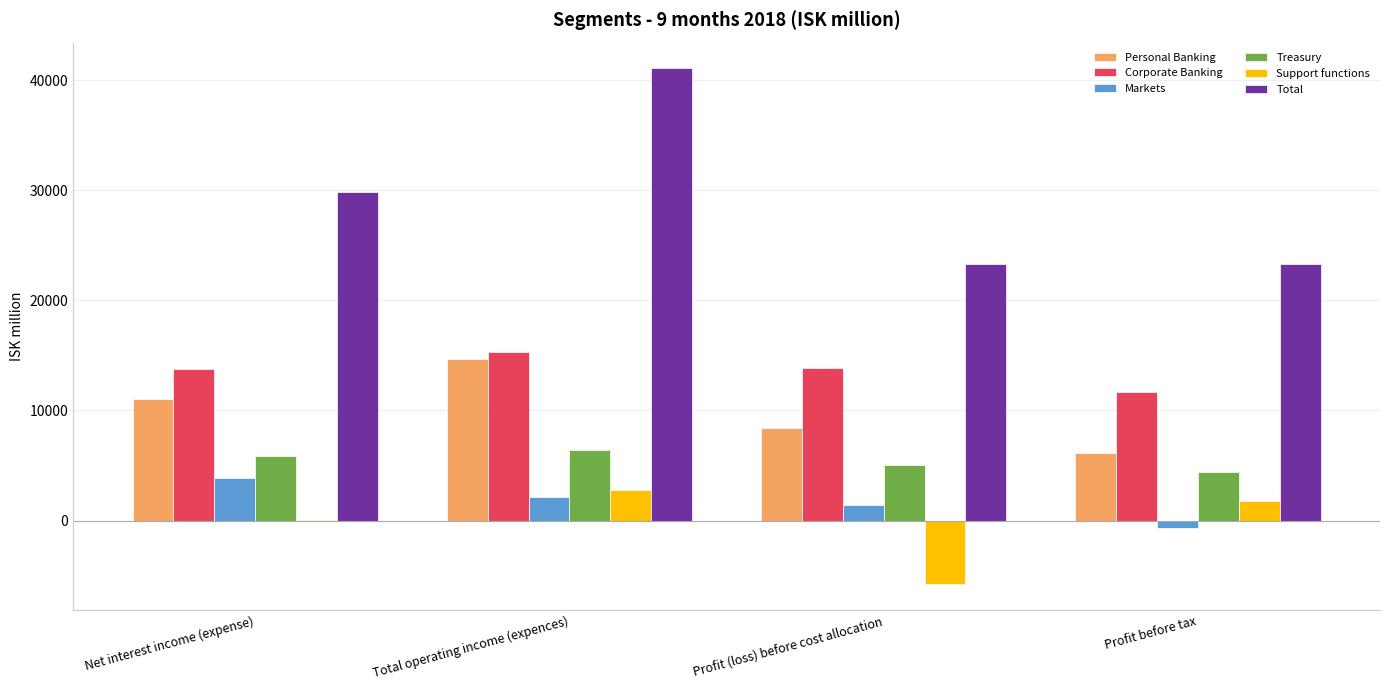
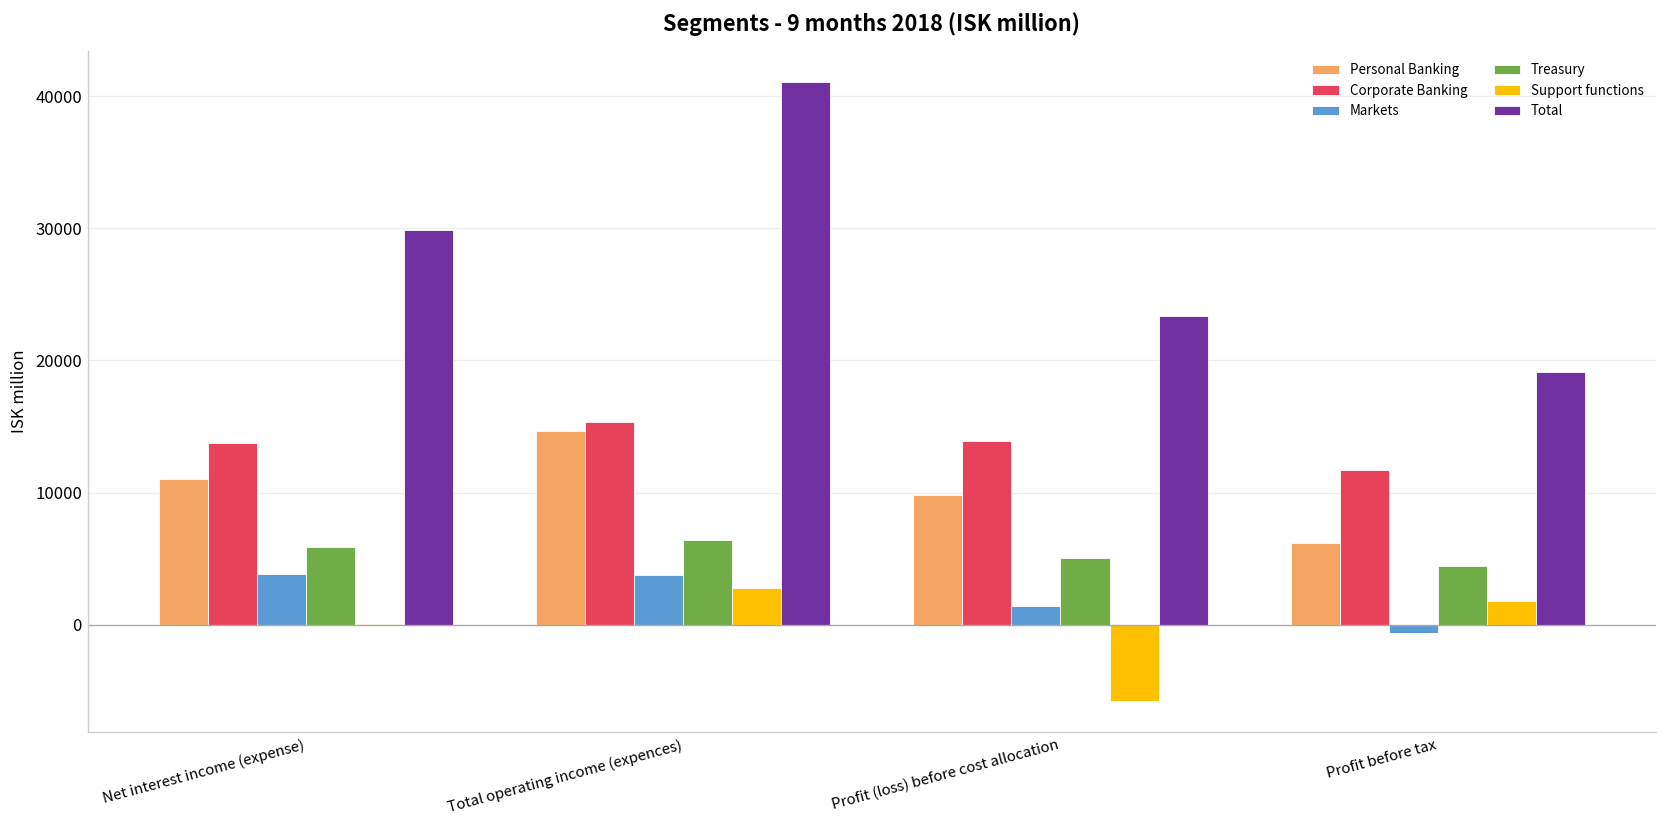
  {
    "Personal Banking": {
      "Net interest income (expense)": 11000,
      "Total operating income (expences)": 14700,
-     "Profit (loss) before cost allocation": 8400,
+     "Profit (loss) before cost allocation": 9800,
      "Profit before tax": 6100
    },
    "Corporate Banking": {
      "Net interest income (expense)": 13800,
      "Total operating income (expences)": 15300,
      "Profit (loss) before cost allocation": 13900,
      "Profit before tax": 11700
    },
    "Markets": {
      "Net interest income (expense)": 3900,
-     "Total operating income (expences)": 2100,
+     "Total operating income (expences)": 3700,
      "Profit (loss) before cost allocation": 1400,
      "Profit before tax": -700
    },
    "Treasury": {
      "Net interest income (expense)": 5900,
      "Total operating income (expences)": 6400,
      "Profit (loss) before cost allocation": 5000,
      "Profit before tax": 4400
    },
    "Support functions": {
      "Total operating income (expences)": 2800,
      "Profit (loss) before cost allocation": -5800,
      "Profit before tax": 1800
    },
    "Total": {
      "Net interest income (expense)": 29800,
      "Total operating income (expences)": 41100,
      "Profit (loss) before cost allocation": 23300,
-     "Profit before tax": 23300
+     "Profit before tax": 19100
    }
  }
